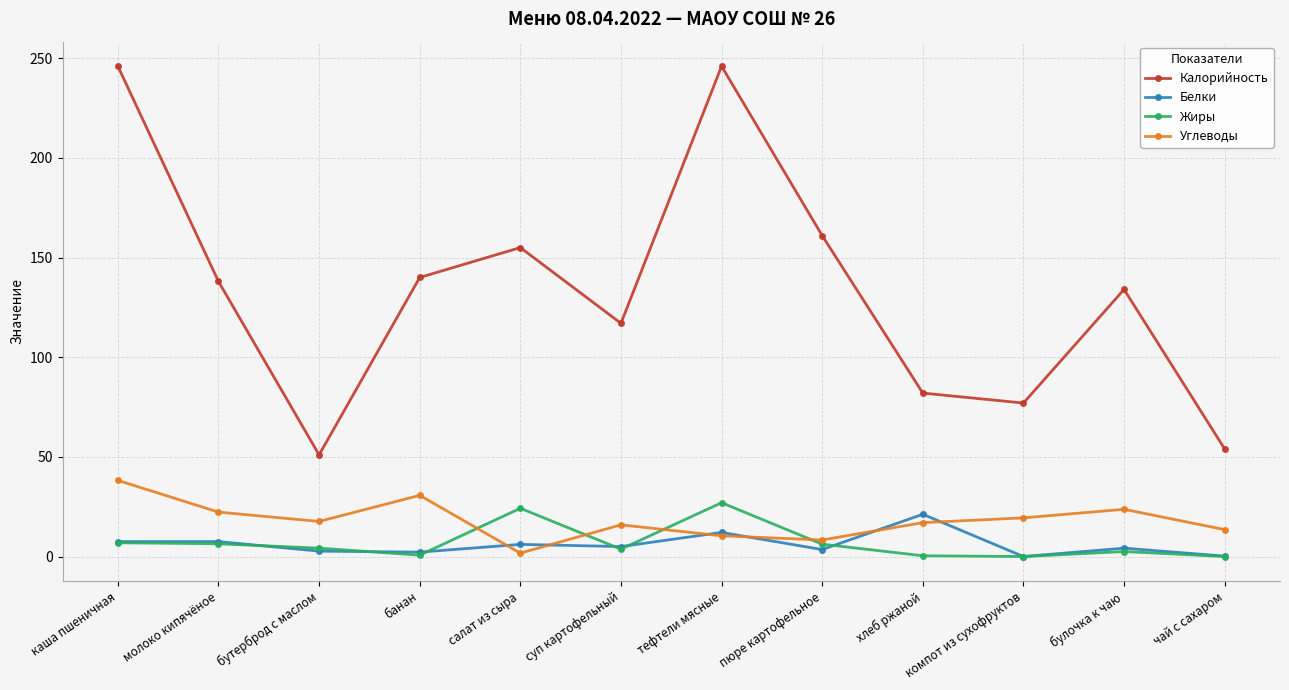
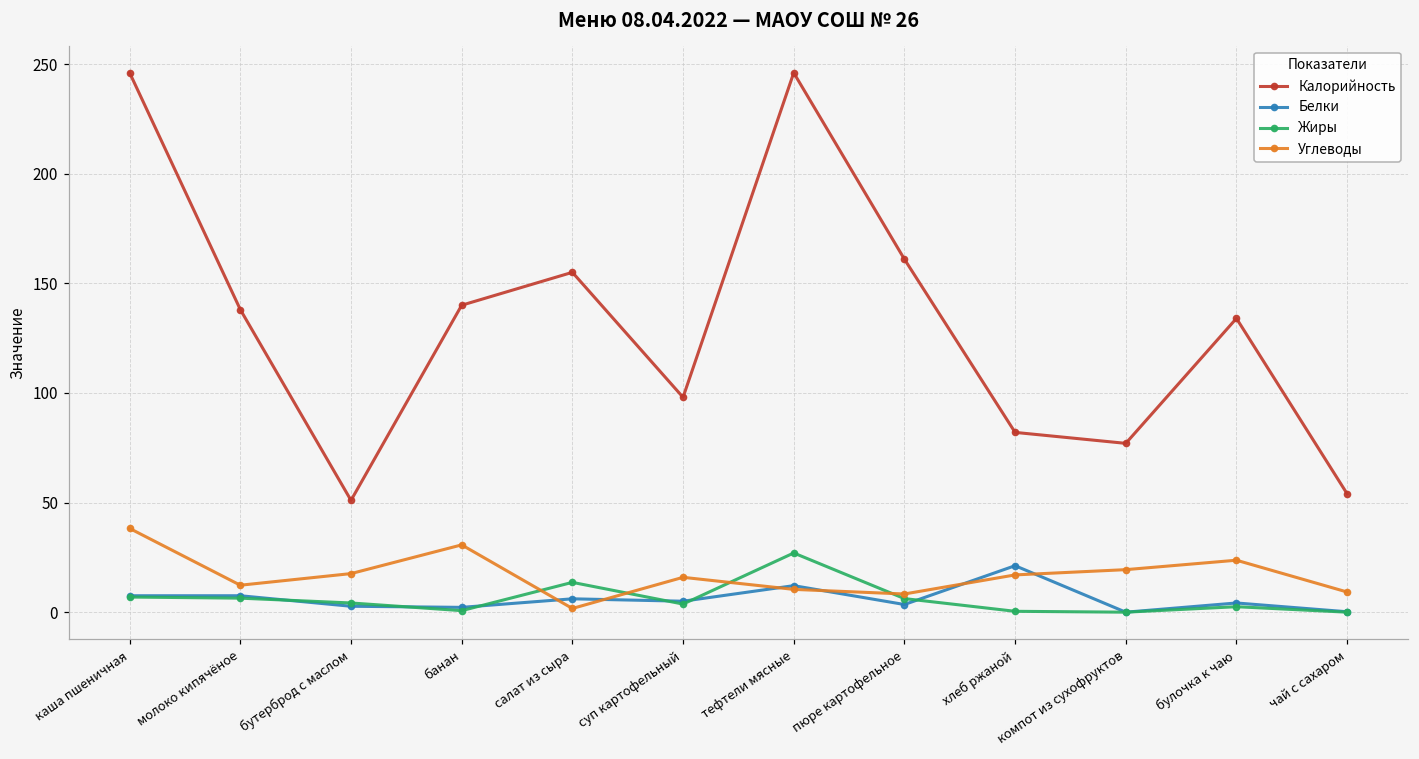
  {
    "Калорийность": {
      "каша пшеничная": 246,
      "молоко кипячёное": 138,
      "бутерброд с маслом": 51,
      "банан": 140,
      "салат из сыра": 155,
-     "суп картофельный": 117,
+     "суп картофельный": 98,
      "тефтели мясные": 246,
      "пюре картофельное": 161,
      "хлеб ржаной": 82,
      "компот из сухофруктов": 77,
      "булочка к чаю": 134,
      "чай с сахаром": 54
    },
    "Белки": {
      "бутерброд с маслом": 3,
      "банан": 2,
      "салат из сыра": 6,
      "суп картофельный": 5,
      "тефтели мясные": 12,
      "пюре картофельное": 4,
      "хлеб ржаной": 21,
      "булочка к чаю": 4
    },
    "Жиры": {
      "бутерброд с маслом": 4,
      "банан": 1,
-     "салат из сыра": 24,
+     "салат из сыра": 14,
      "суп картофельный": 4,
      "тефтели мясные": 27,
      "пюре картофельное": 6,
      "хлеб ржаной": 0,
      "булочка к чаю": 3
    },
    "Углеводы": {
      "каша пшеничная": 38,
-     "молоко кипячёное": 22,
+     "молоко кипячёное": 12,
      "бутерброд с маслом": 18,
      "банан": 31,
      "салат из сыра": 2,
      "суп картофельный": 16,
      "тефтели мясные": 10,
      "пюре картофельное": 8,
      "хлеб ржаной": 17,
      "компот из сухофруктов": 19,
      "булочка к чаю": 24,
-     "чай с сахаром": 14
+     "чай с сахаром": 9
    }
  }
